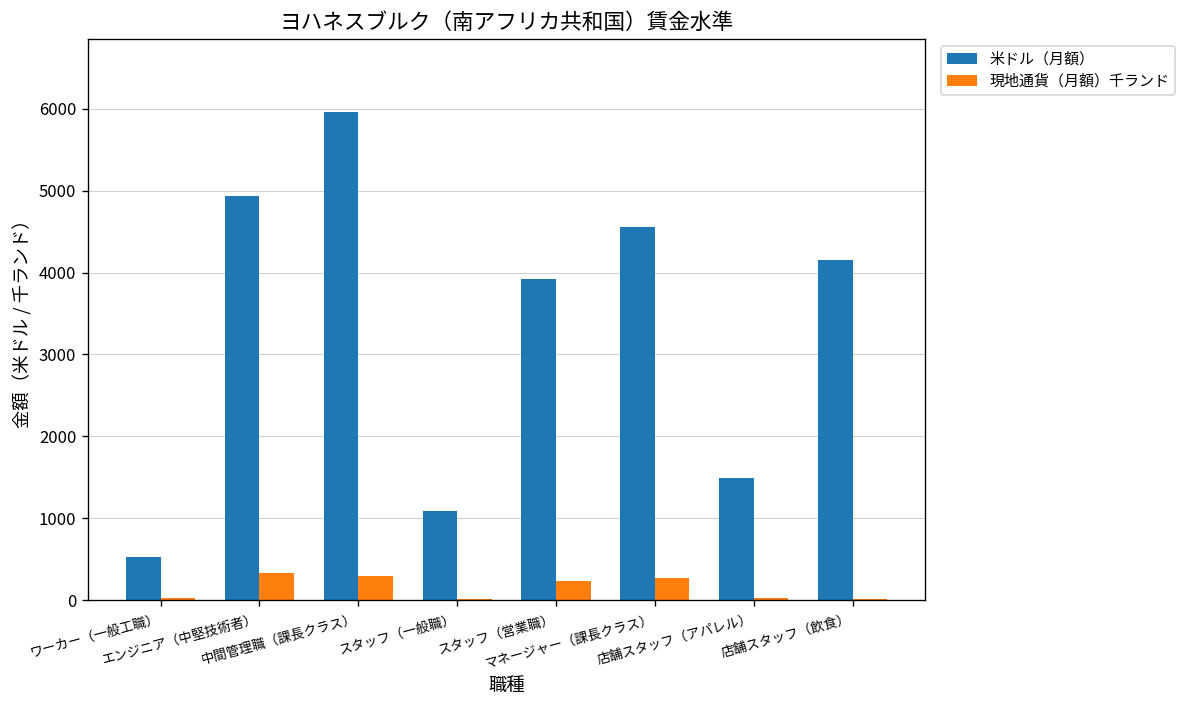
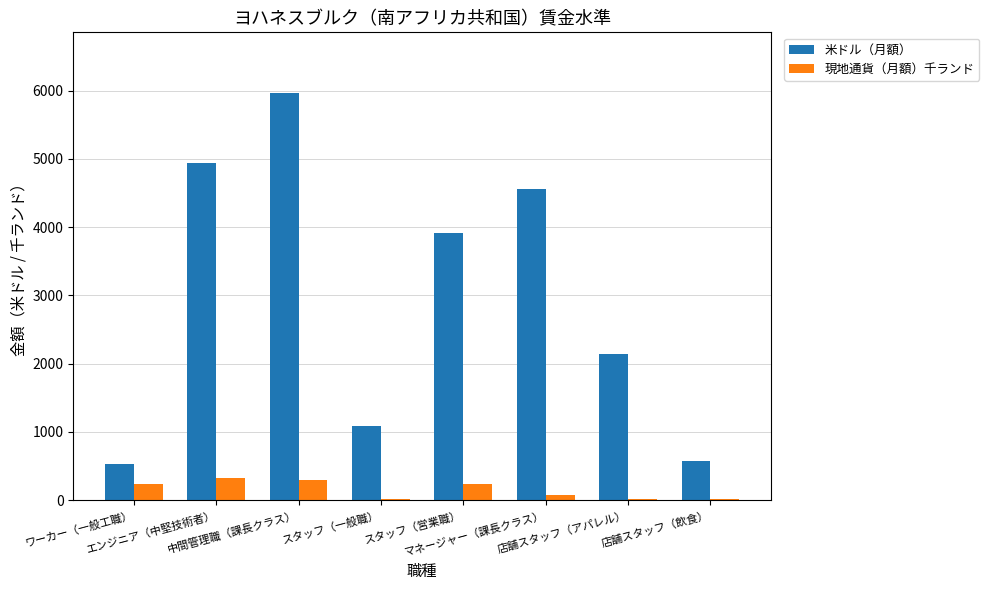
  {
    "米ドル（月額）": {
      "ワーカー（一般工職）": 500,
      "エンジニア（中堅技術者）": 4900,
      "中間管理職（課長クラス）": 6000,
      "スタッフ（一般職）": 1100,
      "スタッフ（営業職）": 3900,
      "マネージャー（課長クラス）": 4600,
-     "店舗スタッフ（アパレル）": 1500,
-     "店舗スタッフ（飲食）": 4200
+     "店舗スタッフ（アパレル）": 2100,
+     "店舗スタッフ（飲食）": 600
    },
    "現地通貨（月額）千ランド": {
-     "ワーカー（一般工職）": 0,
+     "ワーカー（一般工職）": 200,
      "エンジニア（中堅技術者）": 300,
      "中間管理職（課長クラス）": 300,
      "スタッフ（営業職）": 200,
-     "マネージャー（課長クラス）": 300
+     "マネージャー（課長クラス）": 100
    }
  }
